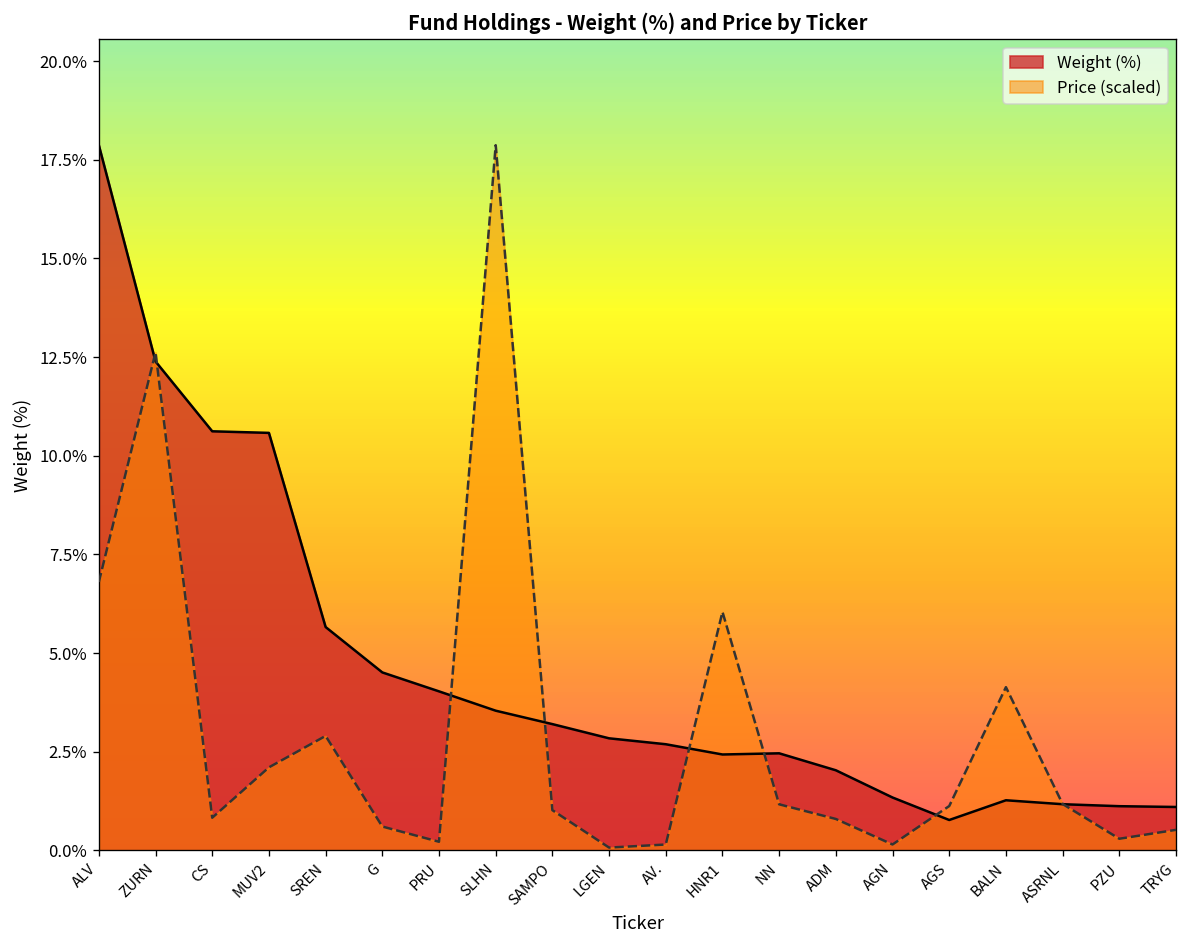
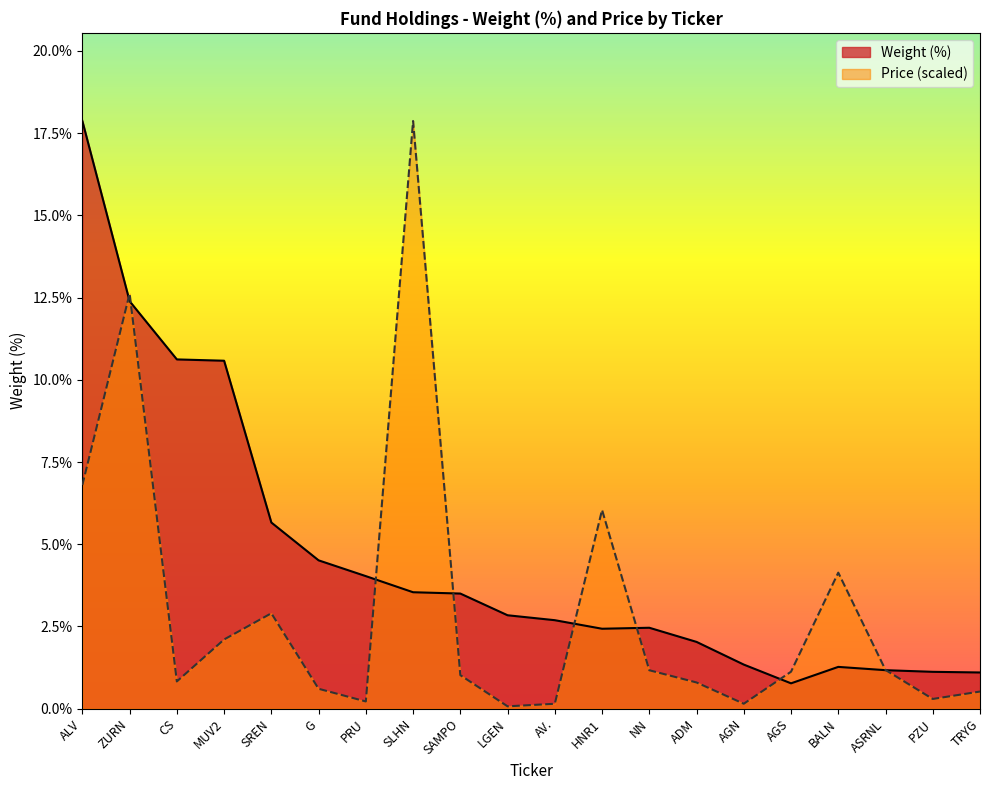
  {
    "Weight (%)": {
      "ALV": "17.9%",
      "ZURN": "12.4%",
      "CS": "10.6%",
      "MUV2": "10.6%",
      "SREN": "5.7%",
      "G": "4.5%",
      "PRU": "4.0%",
      "SLHN": "3.5%",
-     "SAMPO": "3.2%",
+     "SAMPO": "3.5%",
      "LGEN": "2.8%",
      "AV.": "2.7%",
      "HNR1": "2.4%",
      "NN": "2.5%",
      "ADM": "2.0%",
      "AGN": "1.3%",
      "AGS": "0.8%",
      "BALN": "1.3%",
      "PZU": "1.1%",
      "TRYG": "1.1%"
    },
    "Price (scaled)": {
      "ALV": "6.8%",
      "ZURN": "12.6%",
      "CS": "0.8%",
      "MUV2": "2.1%",
      "SREN": "2.9%",
      "G": "0.6%",
      "PRU": "0.2%",
      "SLHN": "17.9%",
      "SAMPO": "1.0%",
      "LGEN": "0.1%",
      "AV.": "0.1%",
      "HNR1": "6.0%",
      "NN": "1.2%",
      "ADM": "0.8%",
      "AGN": "0.1%",
      "AGS": "1.1%",
      "BALN": "4.1%",
      "PZU": "0.3%",
      "TRYG": "0.5%"
    }
  }
